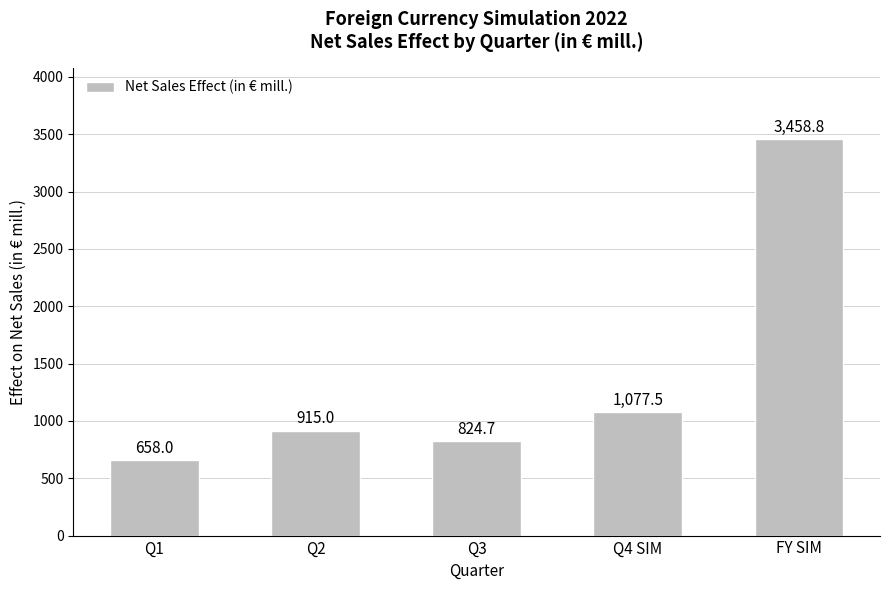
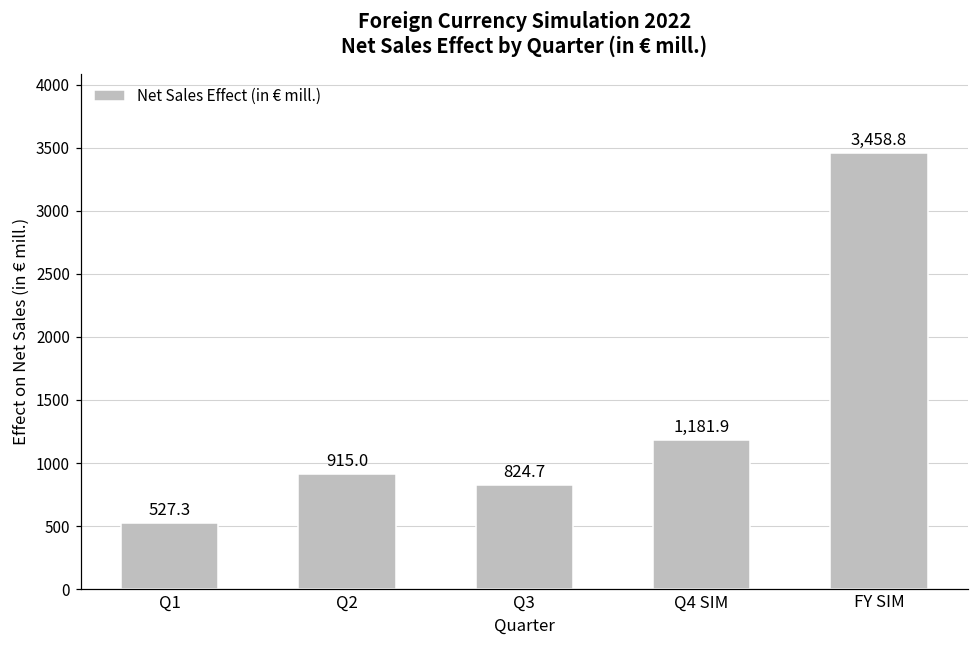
  {
-   "Q1": "658.0",
+   "Q1": "527.3",
    "Q2": "915.0",
    "Q3": "824.7",
-   "Q4 SIM": "1,077.5",
+   "Q4 SIM": "1,181.9",
    "FY SIM": "3,458.8"
  }
